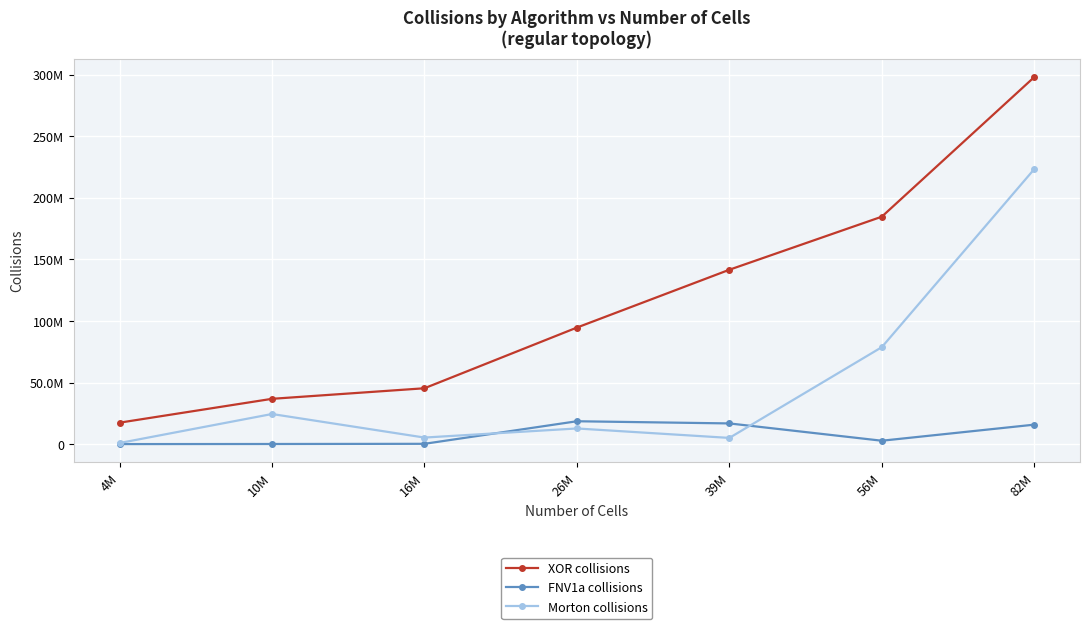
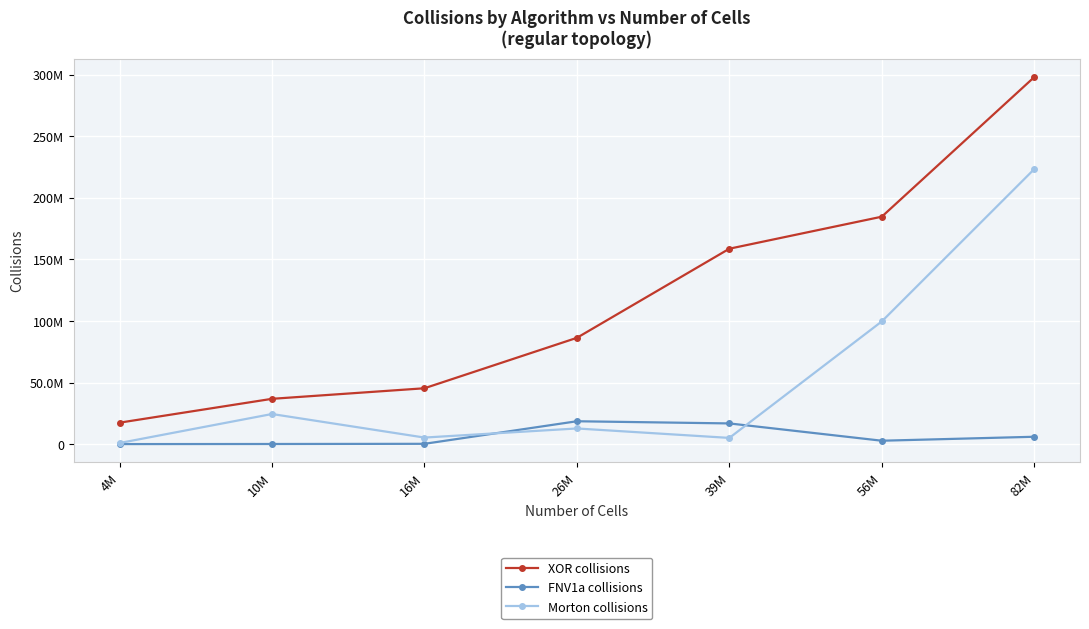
  {
    "XOR collisions": {
      "4M": 17000000,
      "10M": 37000000,
      "16M": 45000000,
-     "26M": 95000000,
-     "39M": 142000000,
+     "26M": 86000000,
+     "39M": 159000000,
      "56M": 185000000,
      "82M": 298000000
    },
    "FNV1a collisions": {
      "10M": 0,
      "16M": 0,
      "26M": 19000000,
      "39M": 17000000,
      "56M": 3000000,
-     "82M": 16000000
+     "82M": 6000000
    },
    "Morton collisions": {
      "10M": 24000000,
      "16M": 5000000,
      "26M": 13000000,
      "39M": 5000000,
-     "56M": 79000000,
+     "56M": 100000000,
      "82M": 223000000
    }
  }
